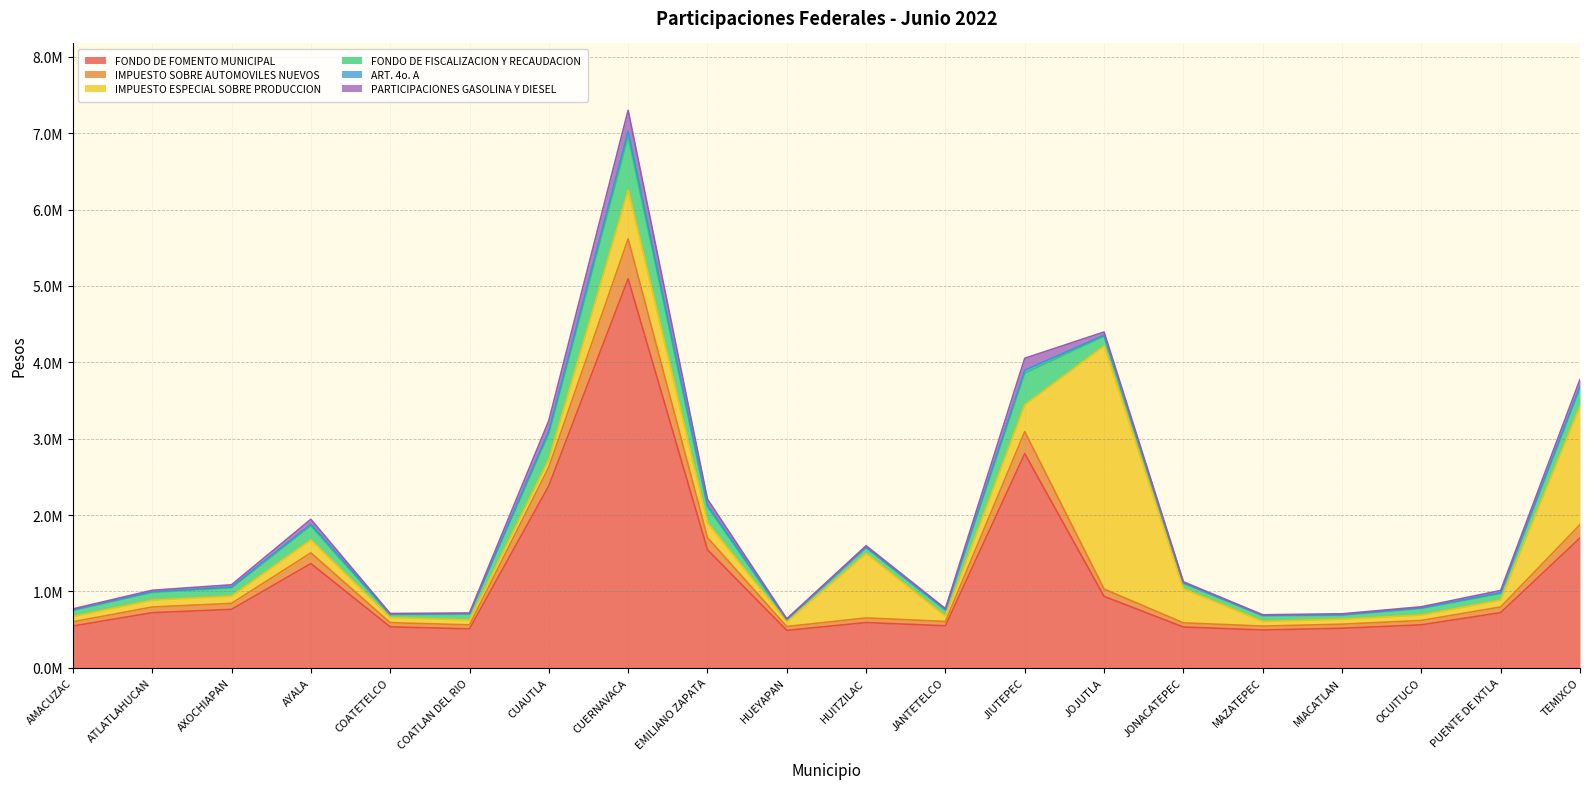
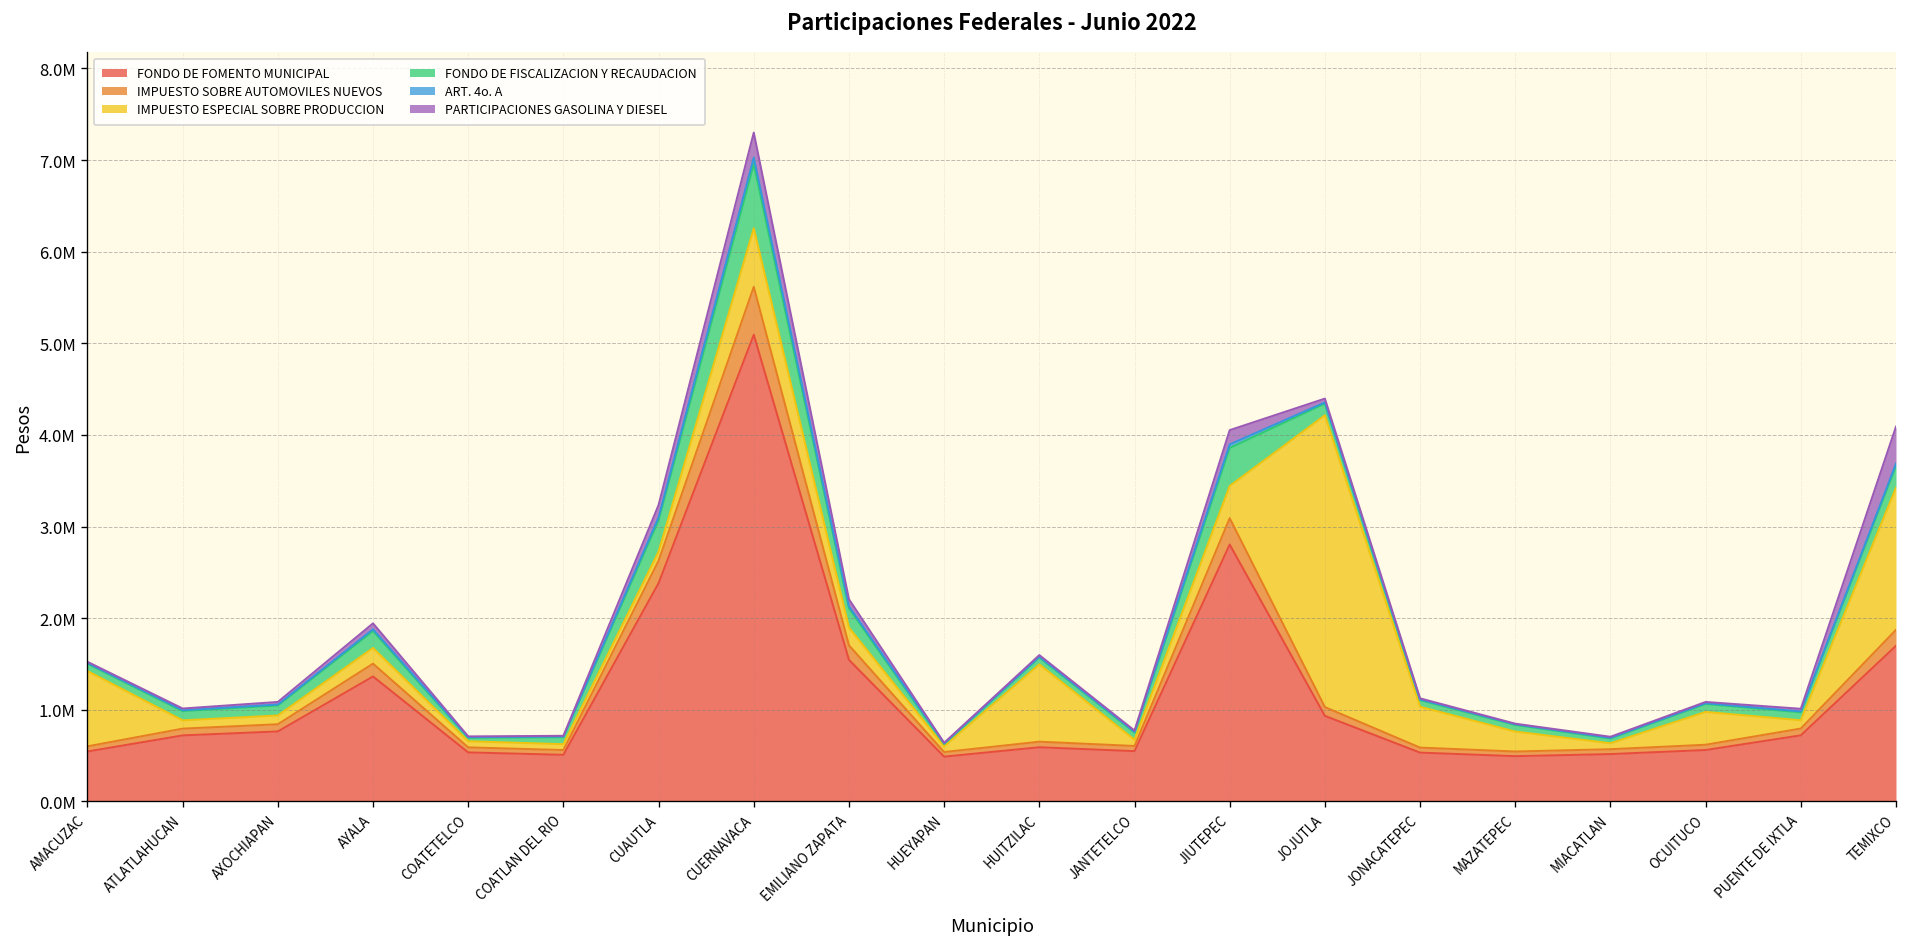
  {
    "IMPUESTO ESPECIAL SOBRE PRODUCCION": {
-     "AMACUZAC": 100000,
+     "AMACUZAC": 800000,
      "ATLATLAHUCAN": 100000,
      "AXOCHIAPAN": 100000,
      "AYALA": 200000,
      "COATETELCO": 100000,
      "COATLAN DEL RIO": 100000,
      "CUAUTLA": 100000,
      "CUERNAVACA": 600000,
      "EMILIANO ZAPATA": 200000,
      "HUITZILAC": 800000,
      "JANTETELCO": 100000,
      "JIUTEPEC": 400000,
      "JOJUTLA": 3200000,
      "JONACATEPEC": 400000,
-     "MAZATEPEC": 100000,
+     "MAZATEPEC": 200000,
      "MIACATLAN": 100000,
-     "OCUITUCO": 100000,
+     "OCUITUCO": 400000,
      "PUENTE DE IXTLA": 100000,
      "TEMIXCO": 1600000
    },
    "FONDO DE FISCALIZACION Y RECAUDACION": {
      "CUAUTLA": 300000,
      "CUERNAVACA": 700000,
      "JIUTEPEC": 400000
    },
    "ART. 4o. A": {
      "CUAUTLA": 0,
      "CUERNAVACA": 100000,
      "JIUTEPEC": 0
    },
    "PARTICIPACIONES GASOLINA Y DIESEL": {
      "AYALA": 100000,
      "CUAUTLA": 100000,
      "CUERNAVACA": 300000,
      "EMILIANO ZAPATA": 100000,
      "JIUTEPEC": 200000,
      "JOJUTLA": 0,
-     "TEMIXCO": 100000
+     "TEMIXCO": 400000
    }
  }
